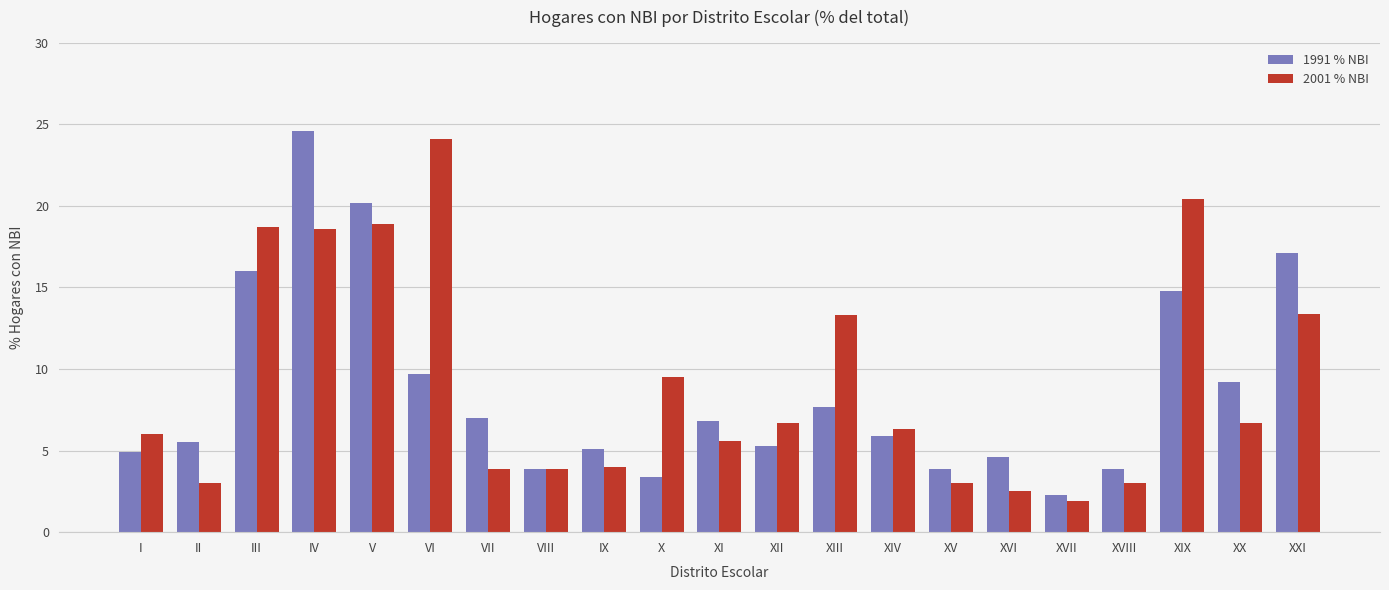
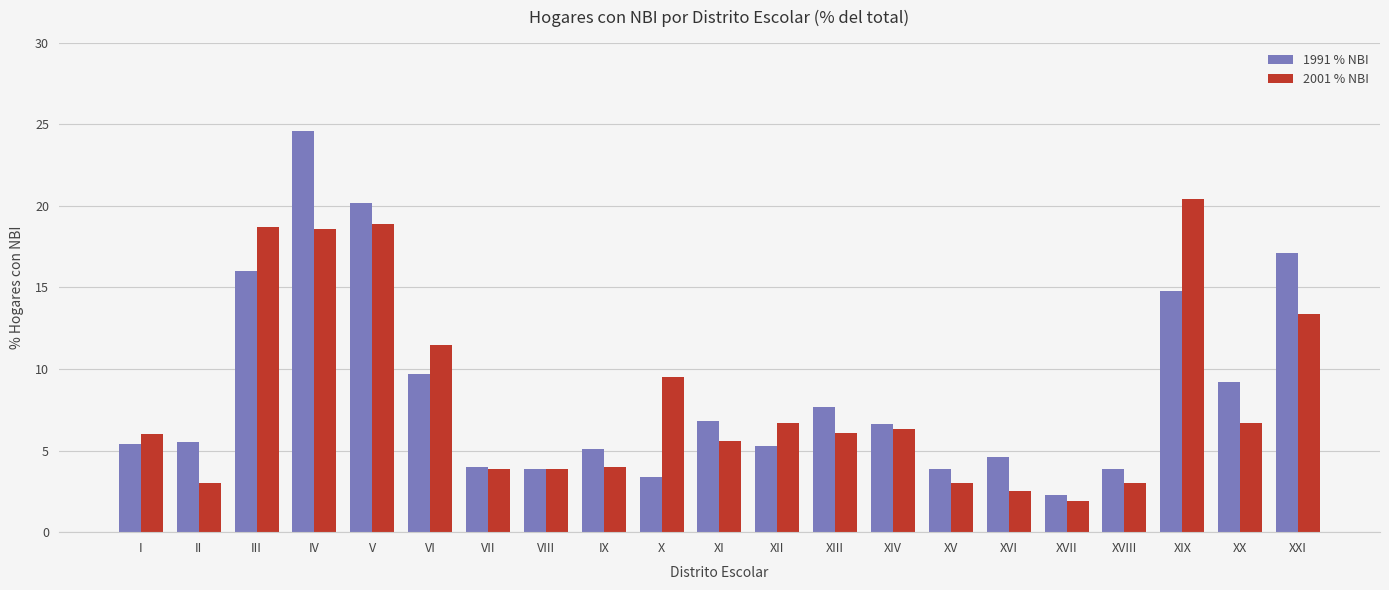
  {
    "1991 % NBI": {
-     "I": 4.9,
+     "I": 5.4,
      "II": 5.5,
      "III": 16.0,
      "IV": 24.6,
      "V": 20.2,
      "VI": 9.7,
-     "VII": 7,
+     "VII": 4,
      "VIII": 3.9,
      "IX": 5.1,
      "X": 3.4,
      "XI": 6.8,
      "XII": 5.3,
      "XIII": 7.7,
-     "XIV": 5.9,
+     "XIV": 6.6,
      "XV": 3.9,
      "XVI": 4.6,
      "XVII": 2.3,
      "XVIII": 3.9,
      "XIX": 14.8,
      "XX": 9.2,
      "XXI": 17.1
    },
    "2001 % NBI": {
      "I": 6.0,
      "II": 3.0,
      "III": 18.7,
      "IV": 18.6,
      "V": 18.9,
-     "VI": 24.1,
+     "VI": 11.5,
      "VII": 3.9,
      "VIII": 3.9,
      "IX": 4.0,
      "X": 9.5,
      "XI": 5.6,
      "XII": 6.7,
-     "XIII": 13.3,
+     "XIII": 6.1,
      "XIV": 6.3,
      "XV": 3.0,
      "XVI": 2.5,
      "XVII": 1.9,
      "XVIII": 3.0,
      "XIX": 20.4,
      "XX": 6.7,
      "XXI": 13.4
    }
  }
